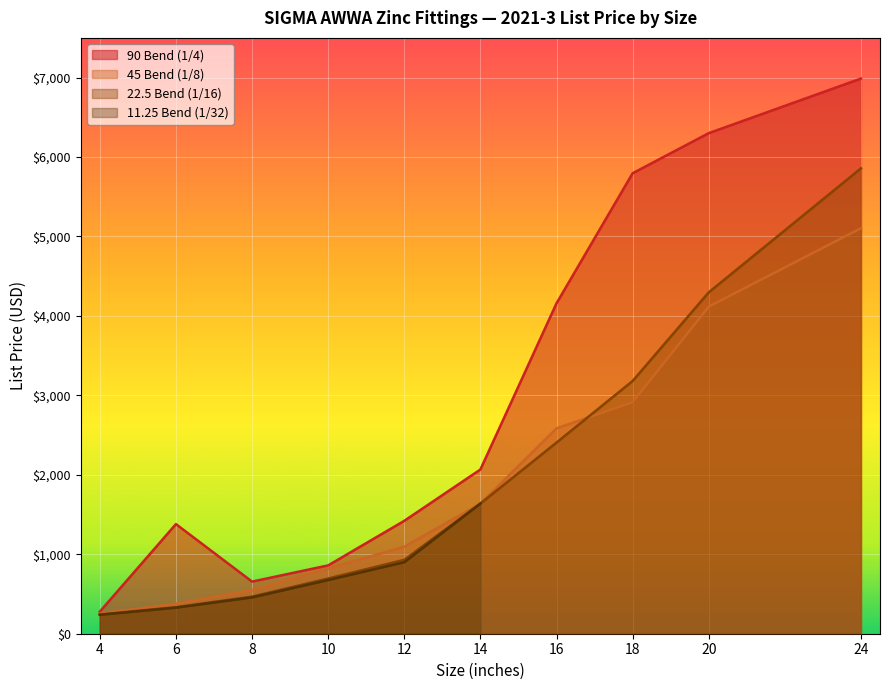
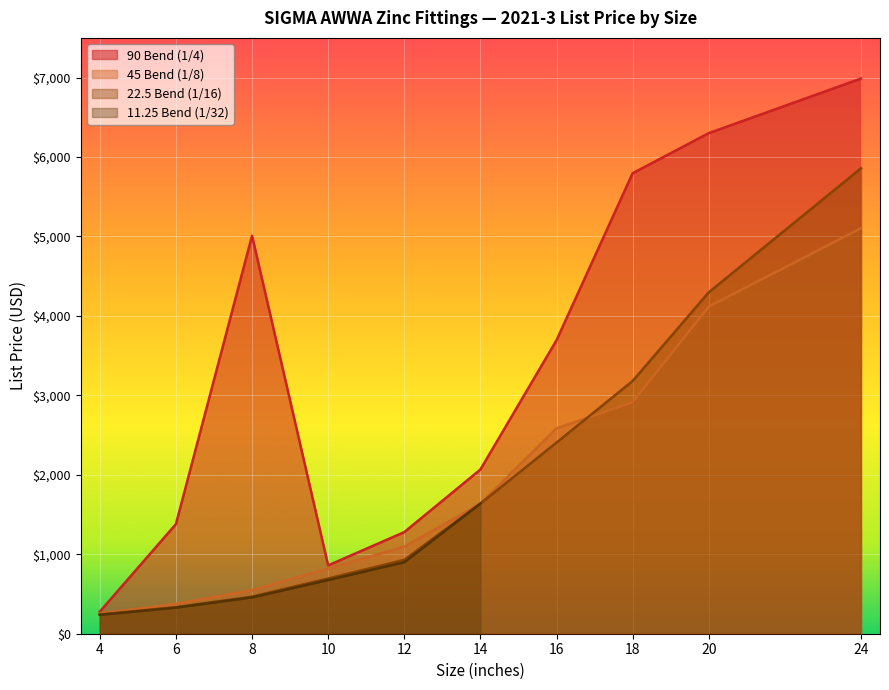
  {
    "90 Bend (1/4)": {
      "6": "$1,400",
-     "8": "$700",
+     "8": "$5,000",
      "10": "$900",
-     "12": "$1,400",
+     "12": "$1,300",
      "14": "$2,100",
-     "16": "$4,200",
+     "16": "$3,700",
      "18": "$5,800",
      "20": "$6,300",
      "24": "$7,000"
    }
  }
